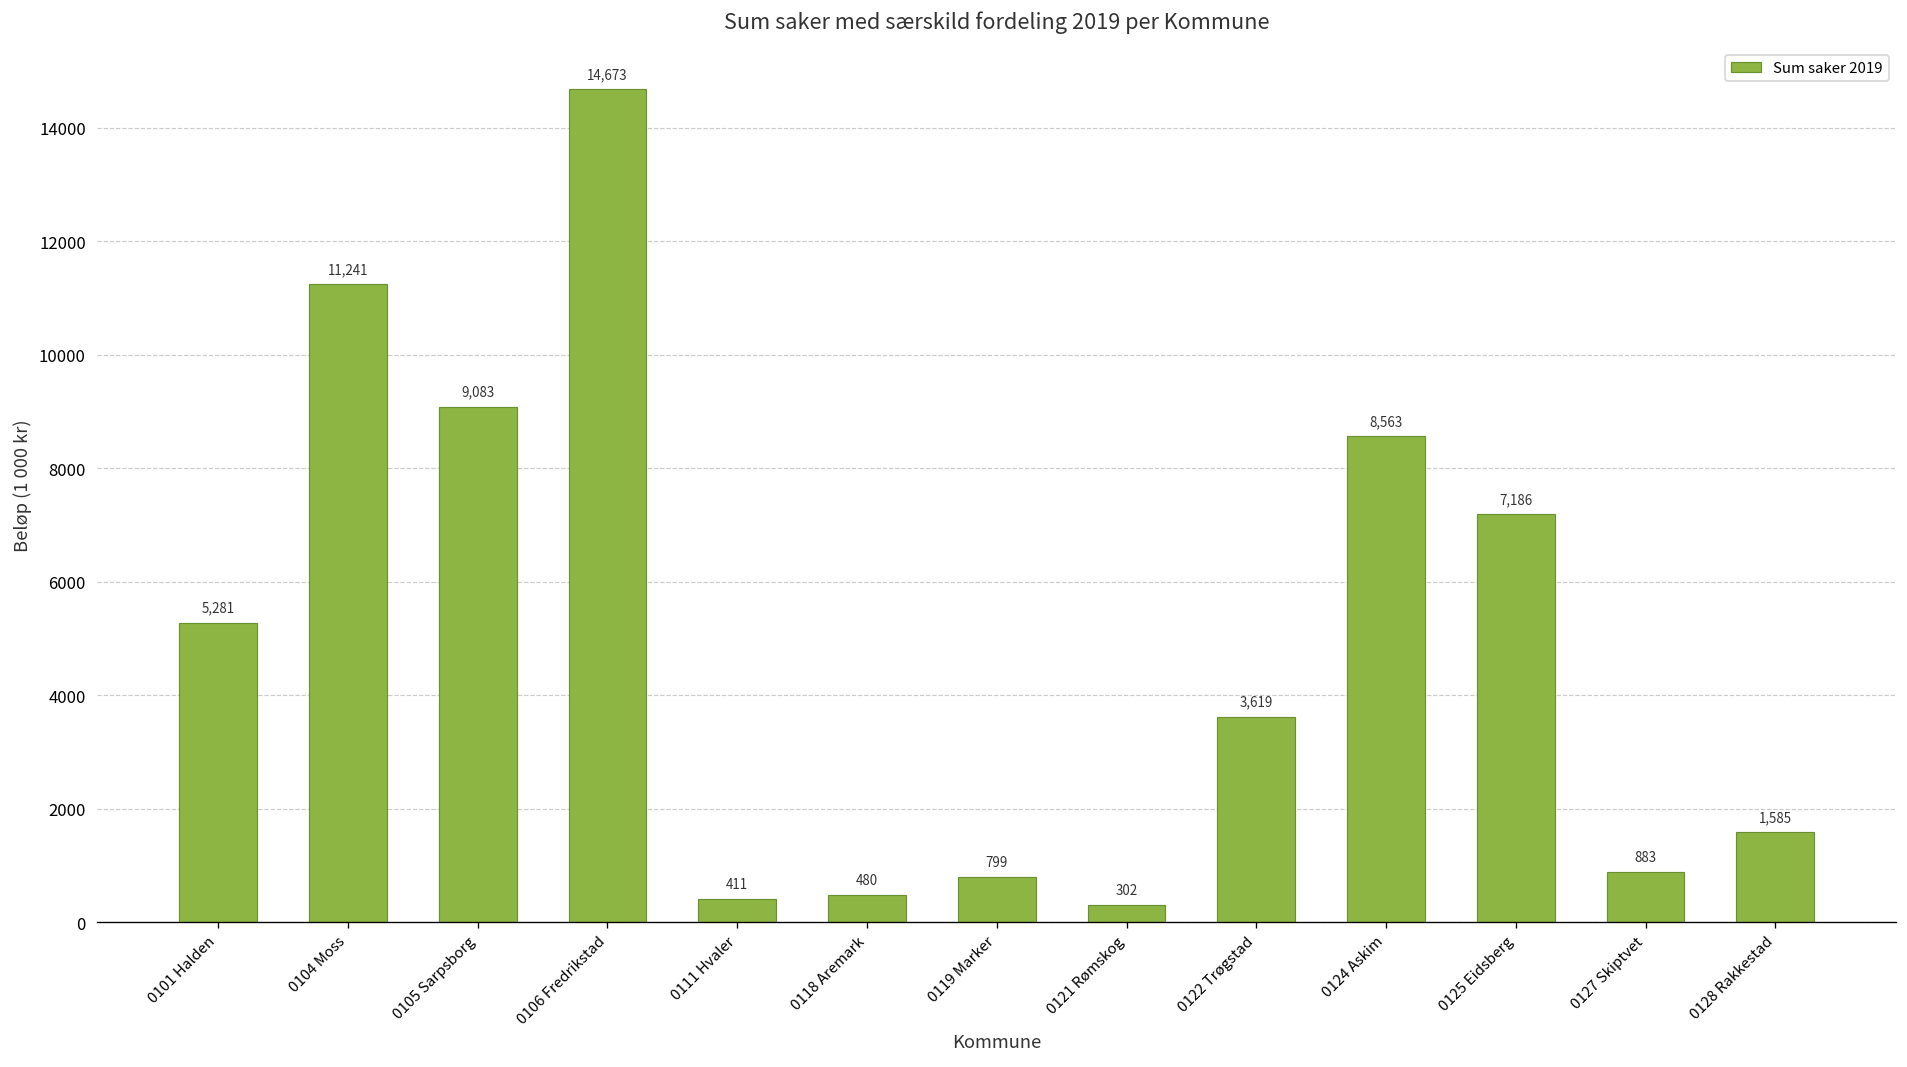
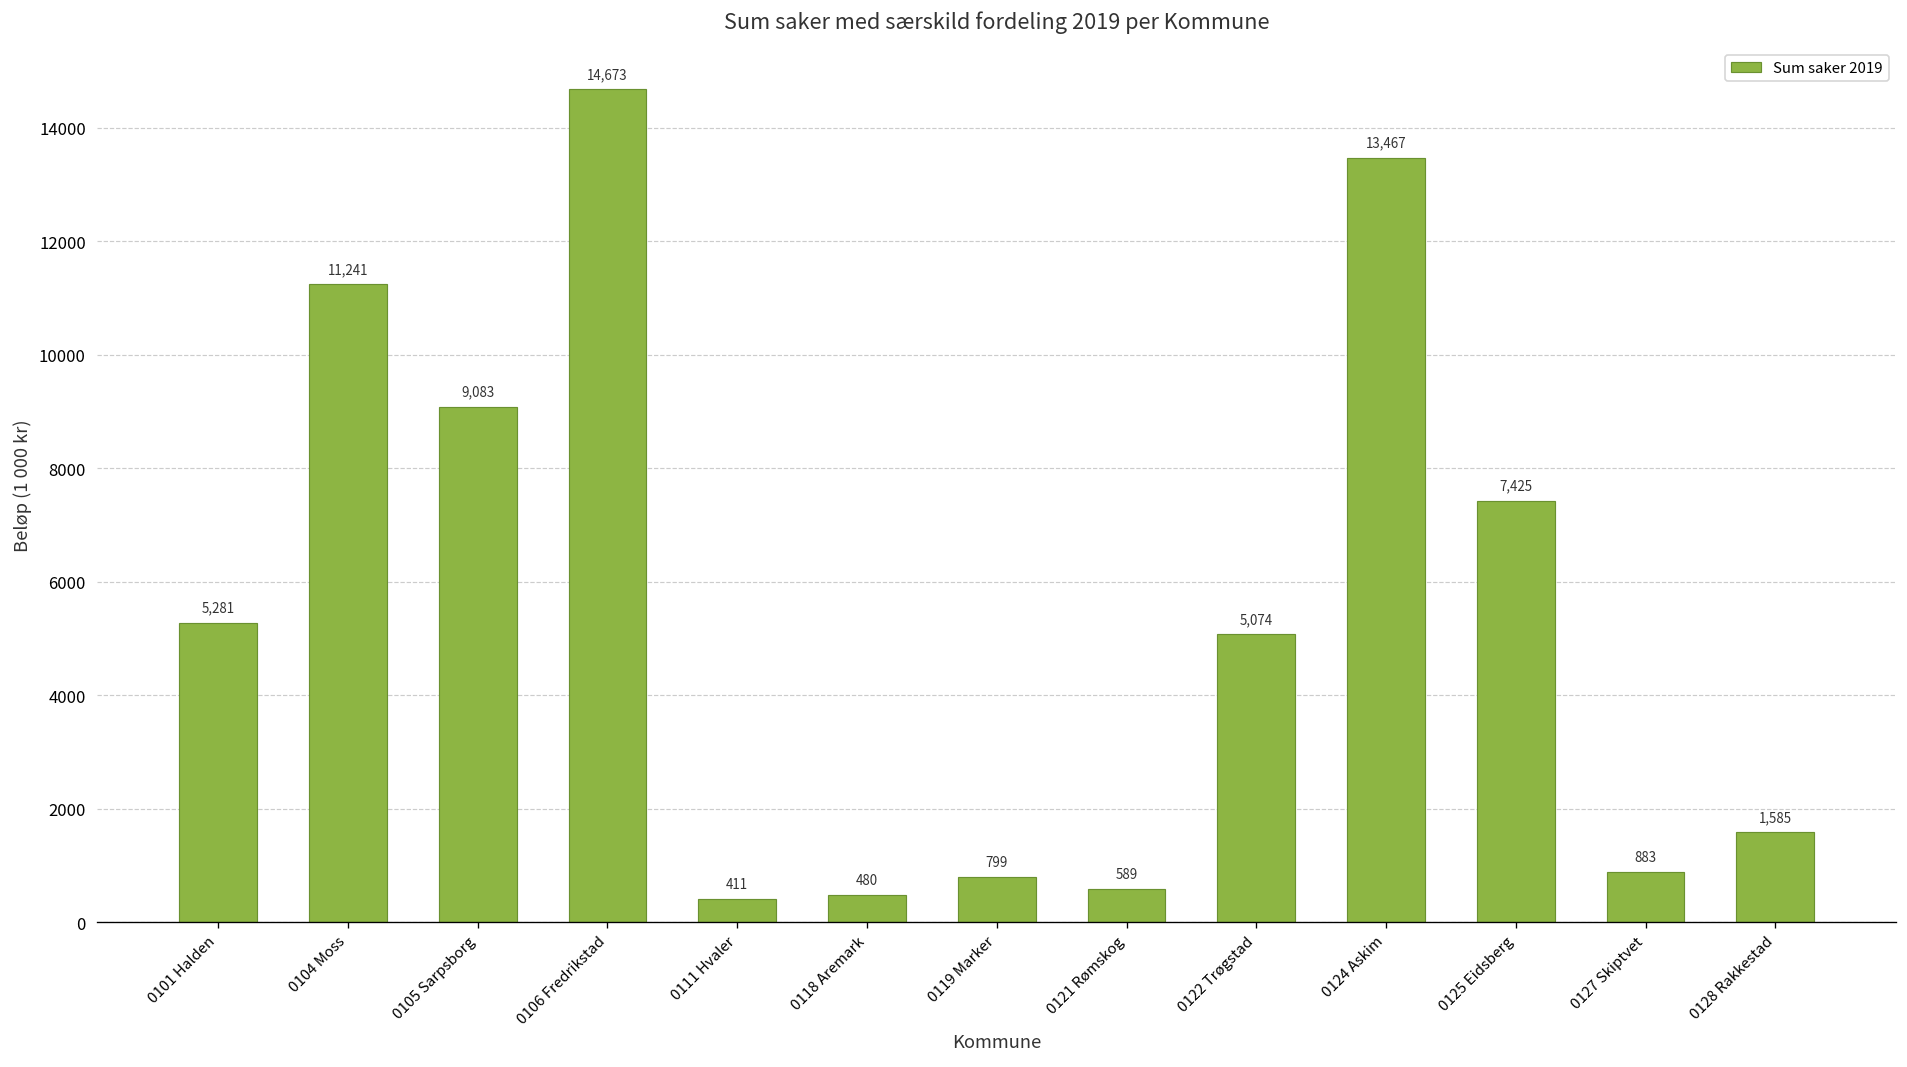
  {
    "0101 Halden": "5,281",
    "0104 Moss": "11,241",
    "0105 Sarpsborg": "9,083",
    "0106 Fredrikstad": "14,673",
    "0111 Hvaler": "411",
    "0118 Aremark": "480",
    "0119 Marker": "799",
-   "0121 Rømskog": "302",
-   "0122 Trøgstad": "3,619",
-   "0124 Askim": "8,563",
-   "0125 Eidsberg": "7,186",
+   "0121 Rømskog": "589",
+   "0122 Trøgstad": "5,074",
+   "0124 Askim": "13,467",
+   "0125 Eidsberg": "7,425",
    "0127 Skiptvet": "883",
    "0128 Rakkestad": "1,585"
  }
